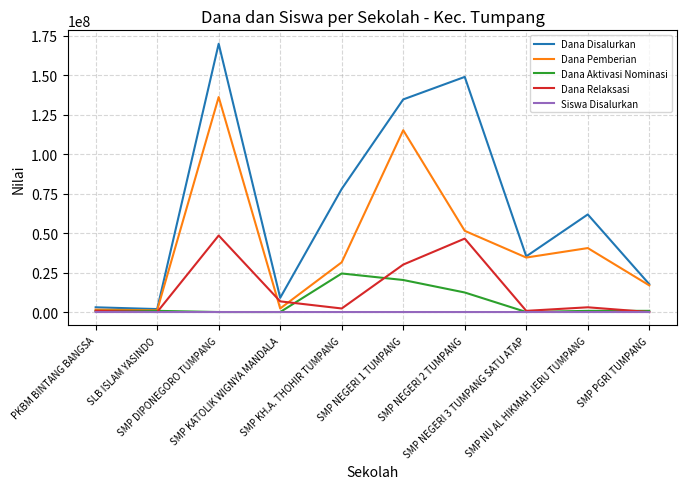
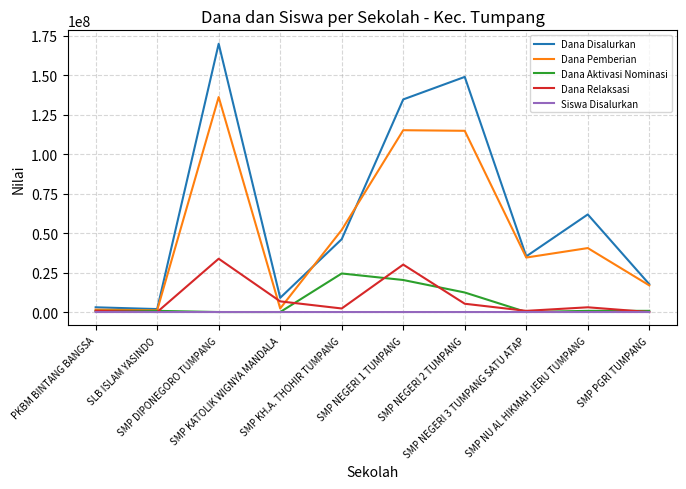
  {
    "Dana Disalurkan": {
      "SMP DIPONEGORO TUMPANG": 170000000,
      "SMP KATOLIK WIGNYA MANDALA": 9000000,
-     "SMP KH.A. THOHIR TUMPANG": 78000000,
+     "SMP KH.A. THOHIR TUMPANG": 46000000,
      "SMP NEGERI 1 TUMPANG": 135000000,
      "SMP NEGERI 2 TUMPANG": 149000000,
      "SMP NU AL HIKMAH JERU TUMPANG": 62000000
    },
    "Dana Pemberian": {
      "SMP DIPONEGORO TUMPANG": 136000000,
      "SMP KATOLIK WIGNYA MANDALA": 2000000,
-     "SMP KH.A. THOHIR TUMPANG": 32000000,
+     "SMP KH.A. THOHIR TUMPANG": 52000000,
      "SMP NEGERI 1 TUMPANG": 115000000,
-     "SMP NEGERI 2 TUMPANG": 51000000,
+     "SMP NEGERI 2 TUMPANG": 115000000,
      "SMP NU AL HIKMAH JERU TUMPANG": 41000000
    },
    "Dana Aktivasi Nominasi": {
      "SMP KH.A. THOHIR TUMPANG": 24000000,
      "SMP NEGERI 1 TUMPANG": 20000000,
      "SMP NEGERI 2 TUMPANG": 12000000
    },
    "Dana Relaksasi": {
-     "SMP DIPONEGORO TUMPANG": 48000000,
+     "SMP DIPONEGORO TUMPANG": 34000000,
      "SMP KATOLIK WIGNYA MANDALA": 7000000,
      "SMP KH.A. THOHIR TUMPANG": 2000000,
      "SMP NEGERI 1 TUMPANG": 30000000,
-     "SMP NEGERI 2 TUMPANG": 47000000,
+     "SMP NEGERI 2 TUMPANG": 5000000,
      "SMP NU AL HIKMAH JERU TUMPANG": 3000000
    },
    "Siswa Disalurkan": {
      "SMP KH.A. THOHIR TUMPANG": 0,
      "SMP NEGERI 1 TUMPANG": 0,
      "SMP NEGERI 2 TUMPANG": 0
    }
  }
